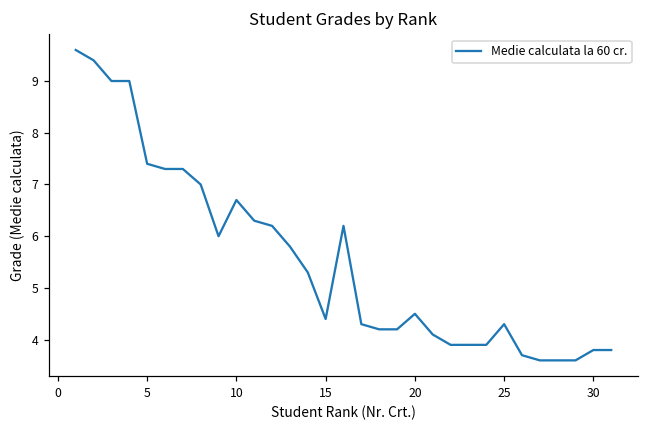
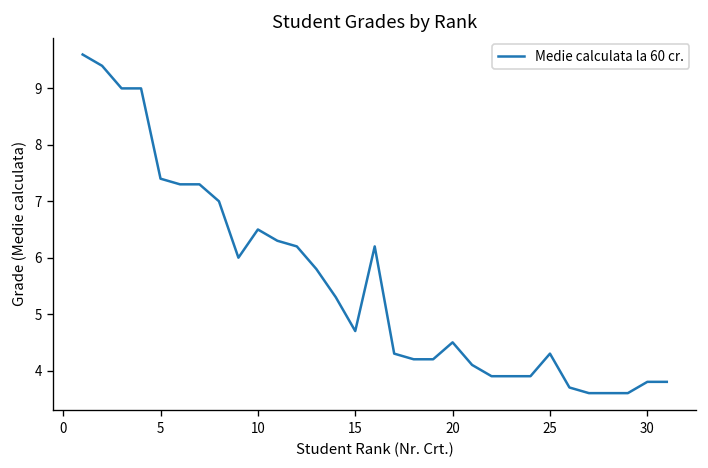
  {
    "5": 7.4,
-   "10": 6.7,
-   "15": 4.4,
+   "10": 6.5,
+   "15": 4.7,
    "20": 4.5,
    "25": 4.3,
    "30": 3.8
  }
